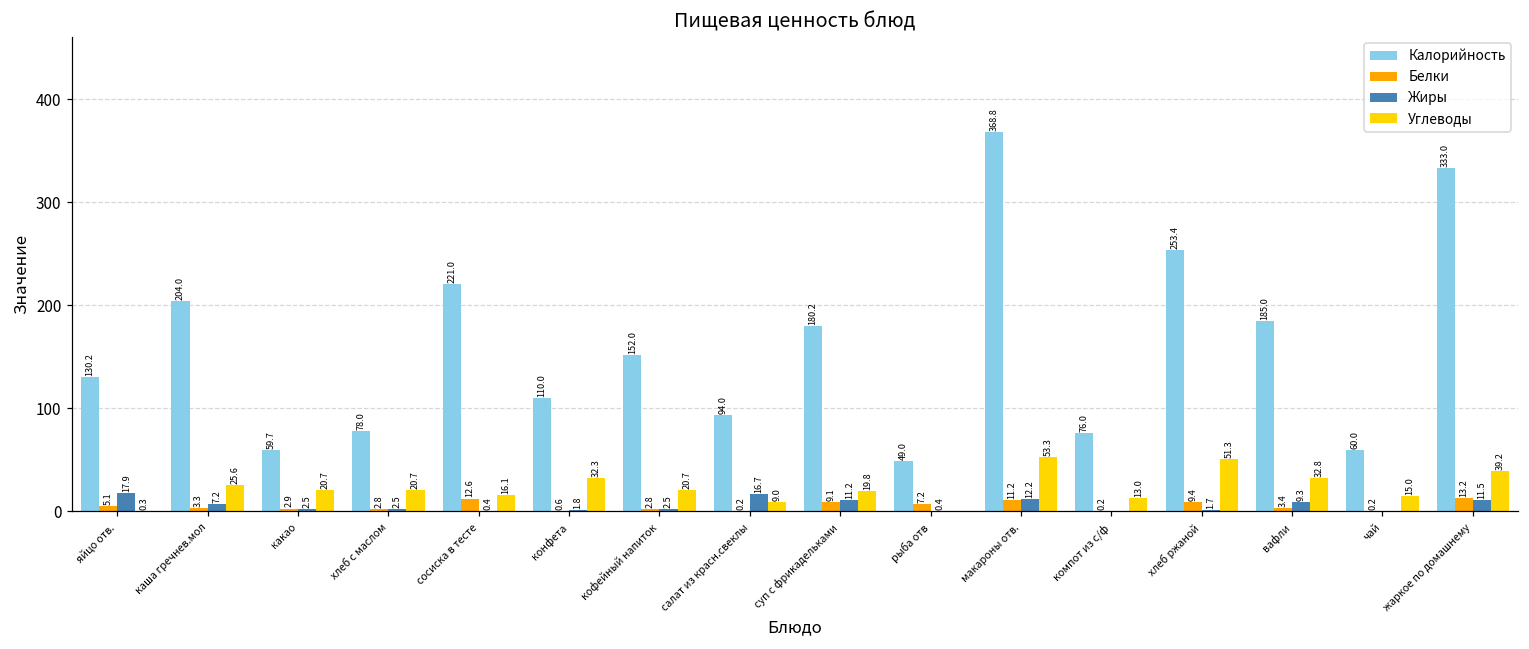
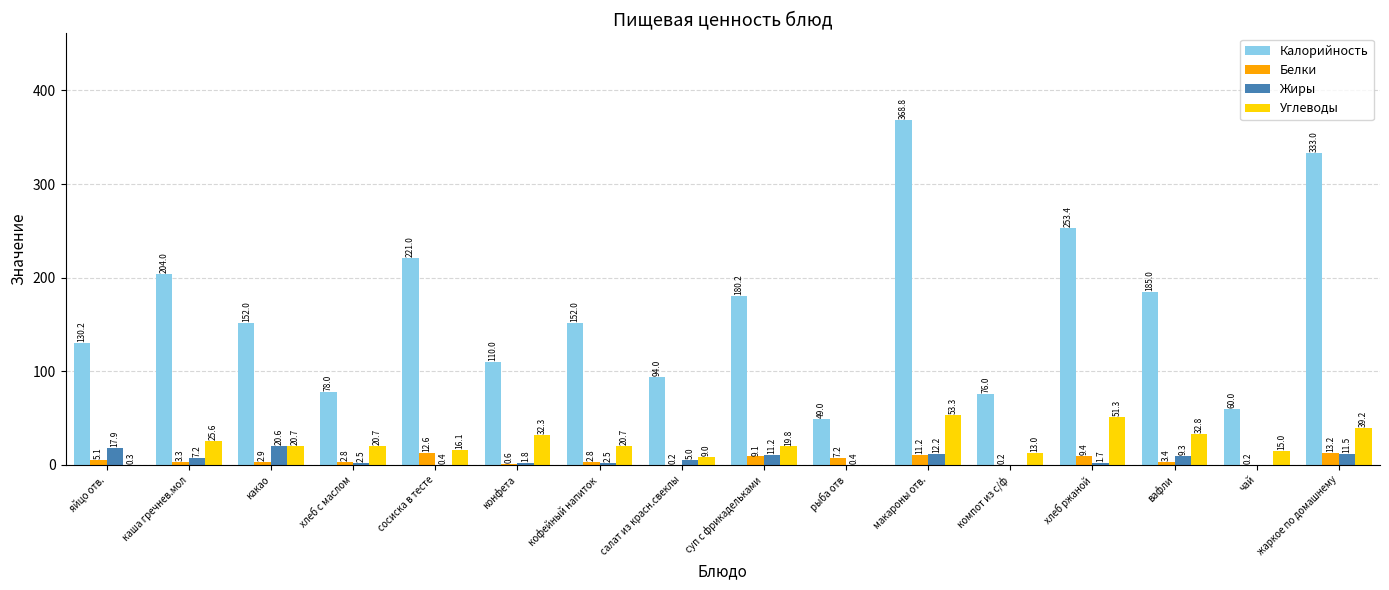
  {
    "Калорийность": {
      "яйцо отв.": 130.2,
      "каша гречнев.мол": 204.0,
-     "какао": 59.7,
+     "какао": 152.0,
      "хлеб с маслом": 78.0,
      "сосиска в тесте": 221.0,
      "конфета": 110.0,
      "кофейный напиток": 152.0,
      "салат из красн.свеклы": 94.0,
      "суп с фрикадельками": 180.2,
      "рыба отв": 49.0,
      "макароны отв.": 368.8,
      "компот из с/ф": 76.0,
      "хлеб ржаной": 253.4,
      "вафли": 185.0,
      "чай": 60.0,
      "жаркое по домашнему": 333.0
    },
    "Жиры": {
      "яйцо отв.": 17.9,
      "каша гречнев.мол": 7.2,
-     "какао": 2.5,
+     "какао": 20.6,
      "хлеб с маслом": 2.5,
      "сосиска в тесте": 0.4,
      "конфета": 1.8,
      "кофейный напиток": 2.5,
-     "салат из красн.свеклы": 16.7,
+     "салат из красн.свеклы": 5.0,
      "суп с фрикадельками": 11.2,
      "рыба отв": 0.4,
      "макароны отв.": 12.2,
      "хлеб ржаной": 1.7,
      "вафли": 9.3,
      "жаркое по домашнему": 11.5
    }
  }
